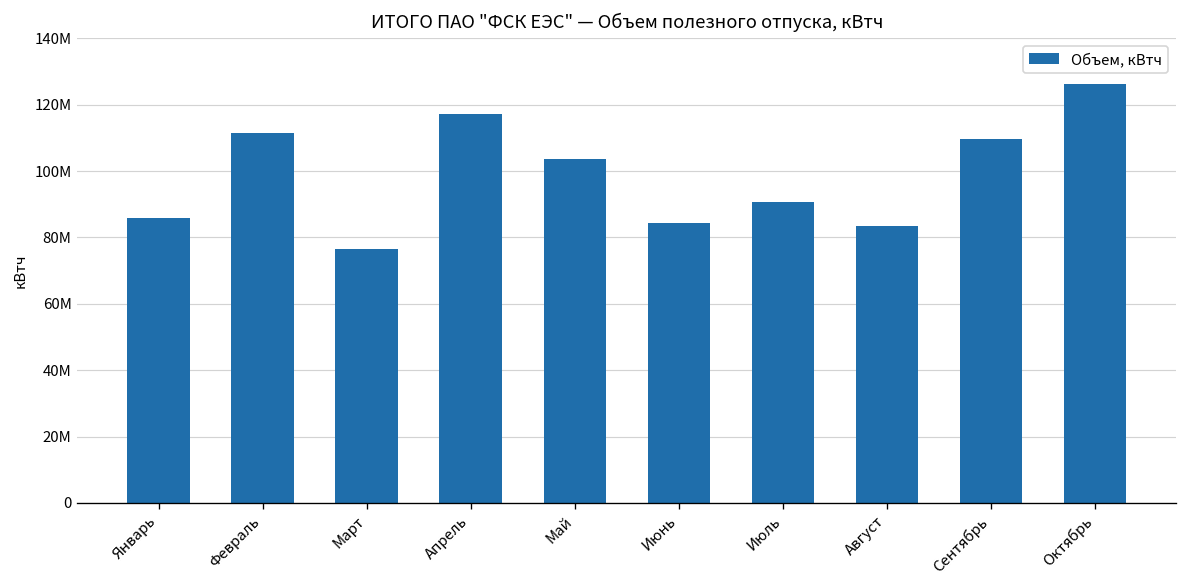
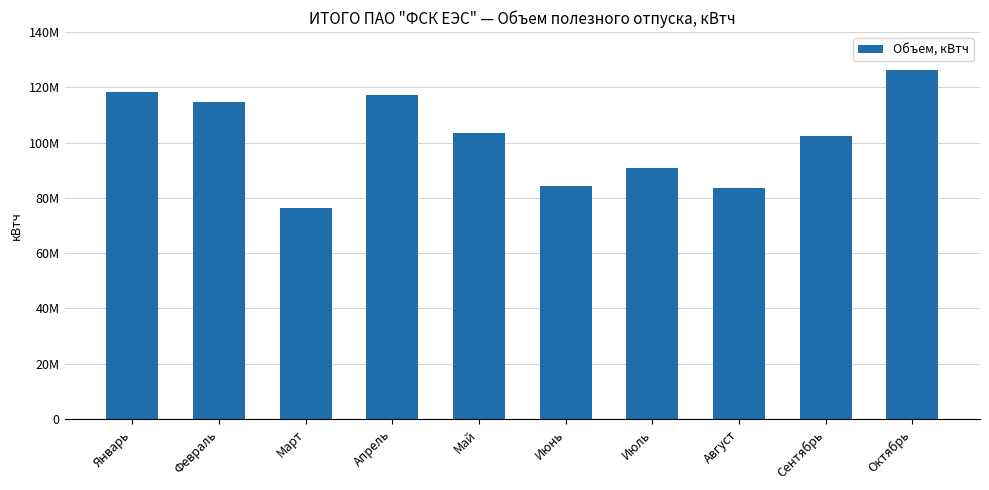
  {
-   "Январь": 86000000,
-   "Февраль": 112000000,
+   "Январь": 118000000,
+   "Февраль": 115000000,
    "Март": 76000000,
    "Апрель": 117000000,
    "Май": 104000000,
    "Июнь": 84000000,
    "Июль": 91000000,
    "Август": 84000000,
-   "Сентябрь": 110000000,
+   "Сентябрь": 102000000,
    "Октябрь": 126000000
  }
